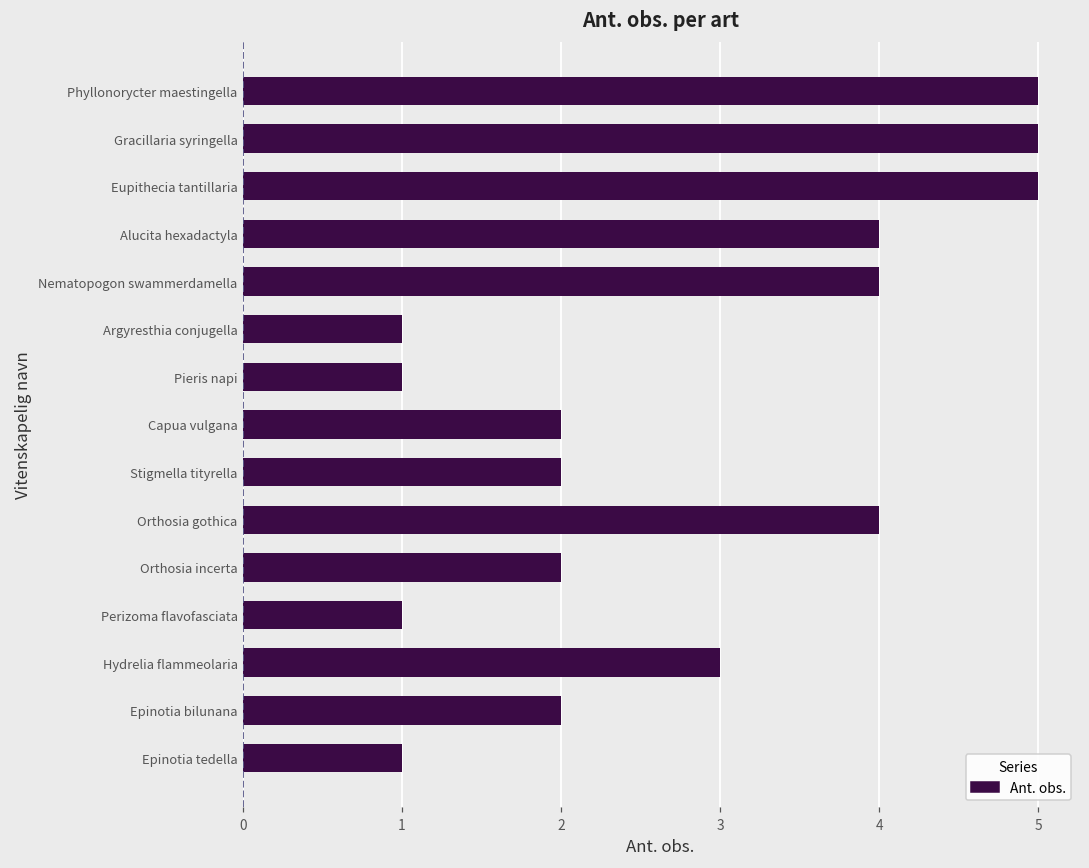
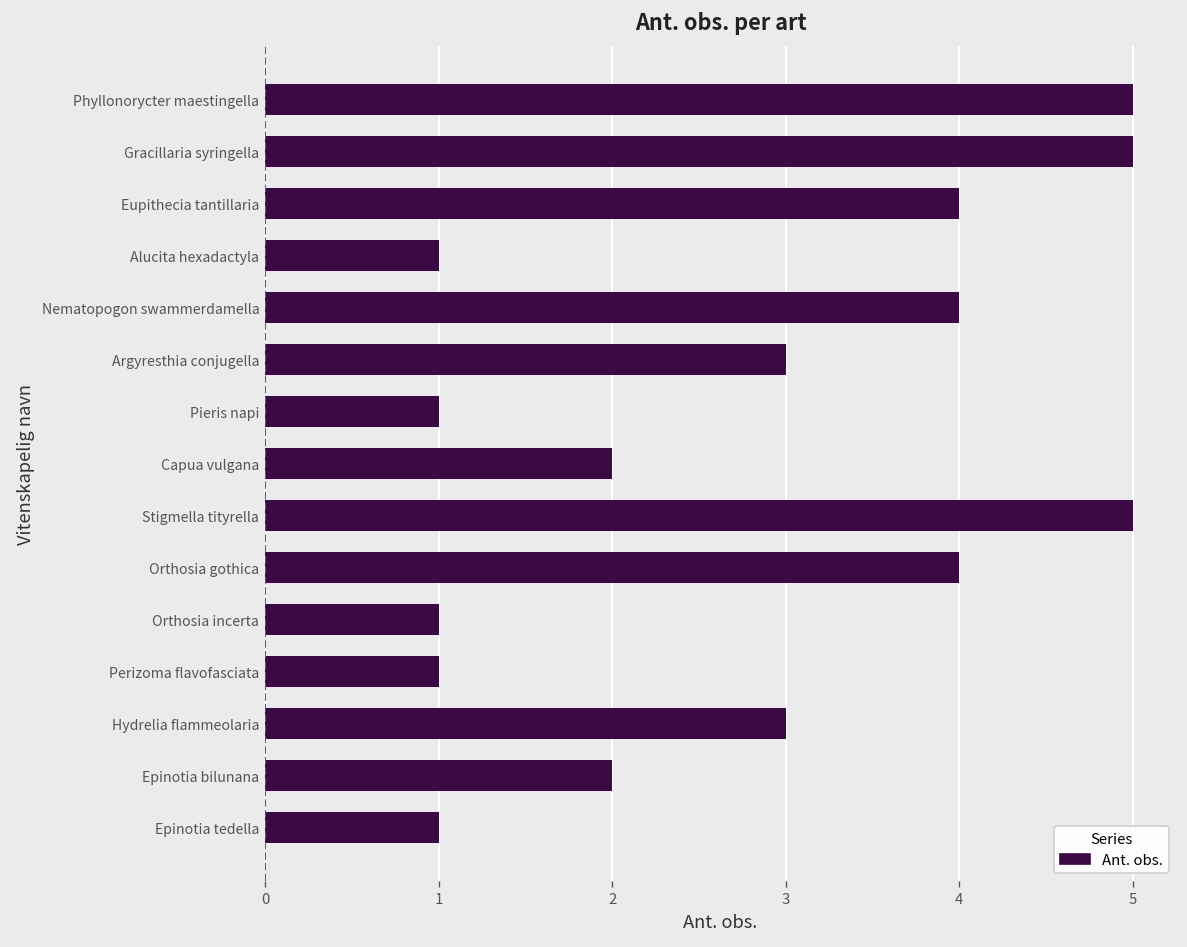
  {
    "Phyllonorycter maestingella": 5,
    "Gracillaria syringella": 5,
-   "Eupithecia tantillaria": 5,
-   "Alucita hexadactyla": 4,
+   "Eupithecia tantillaria": 4,
+   "Alucita hexadactyla": 1,
    "Nematopogon swammerdamella": 4,
-   "Argyresthia conjugella": 1,
+   "Argyresthia conjugella": 3,
    "Pieris napi": 1,
    "Capua vulgana": 2,
-   "Stigmella tityrella": 2,
+   "Stigmella tityrella": 5,
    "Orthosia gothica": 4,
-   "Orthosia incerta": 2,
+   "Orthosia incerta": 1,
    "Perizoma flavofasciata": 1,
    "Hydrelia flammeolaria": 3,
    "Epinotia bilunana": 2,
    "Epinotia tedella": 1
  }
